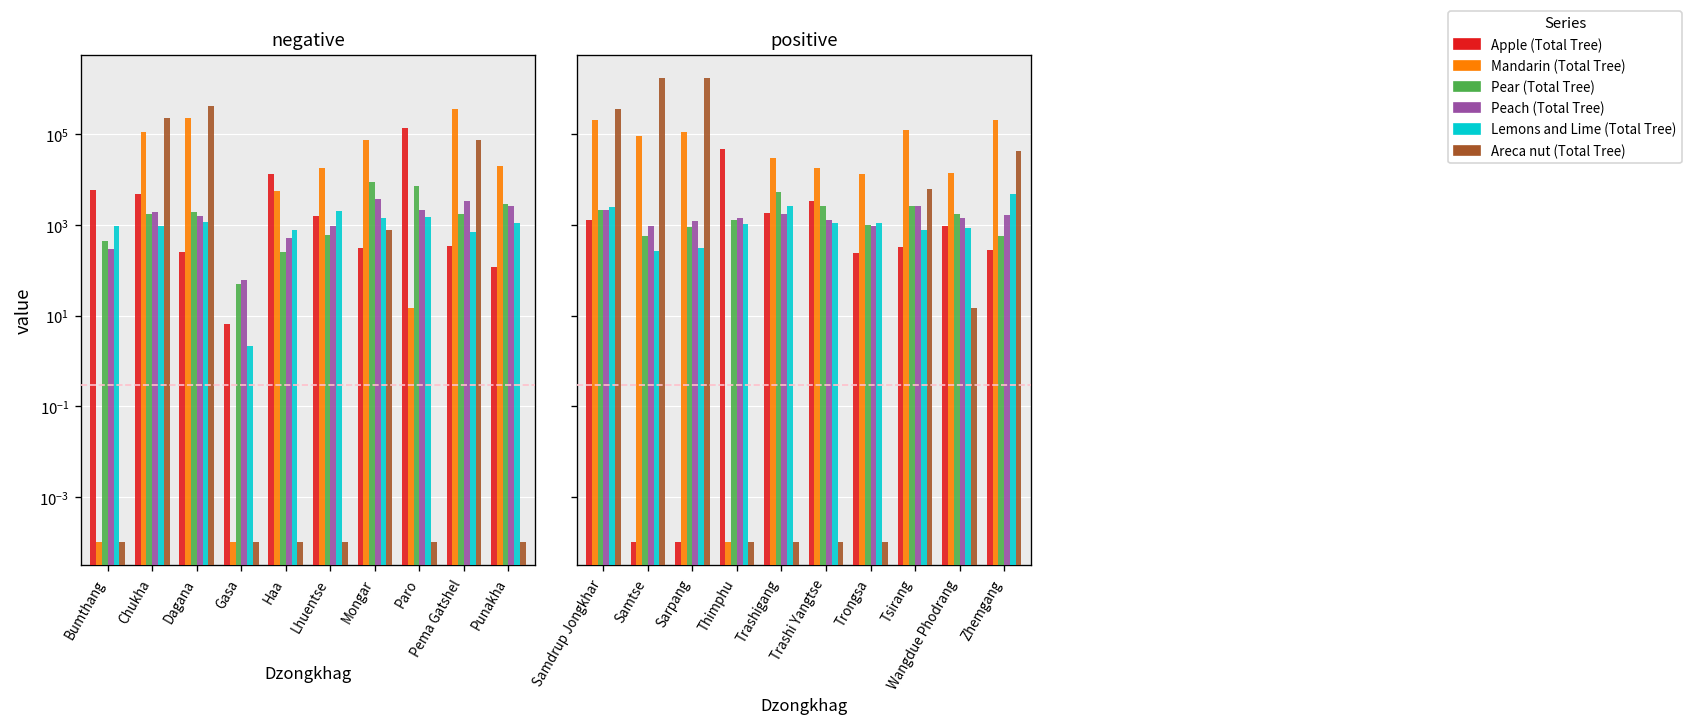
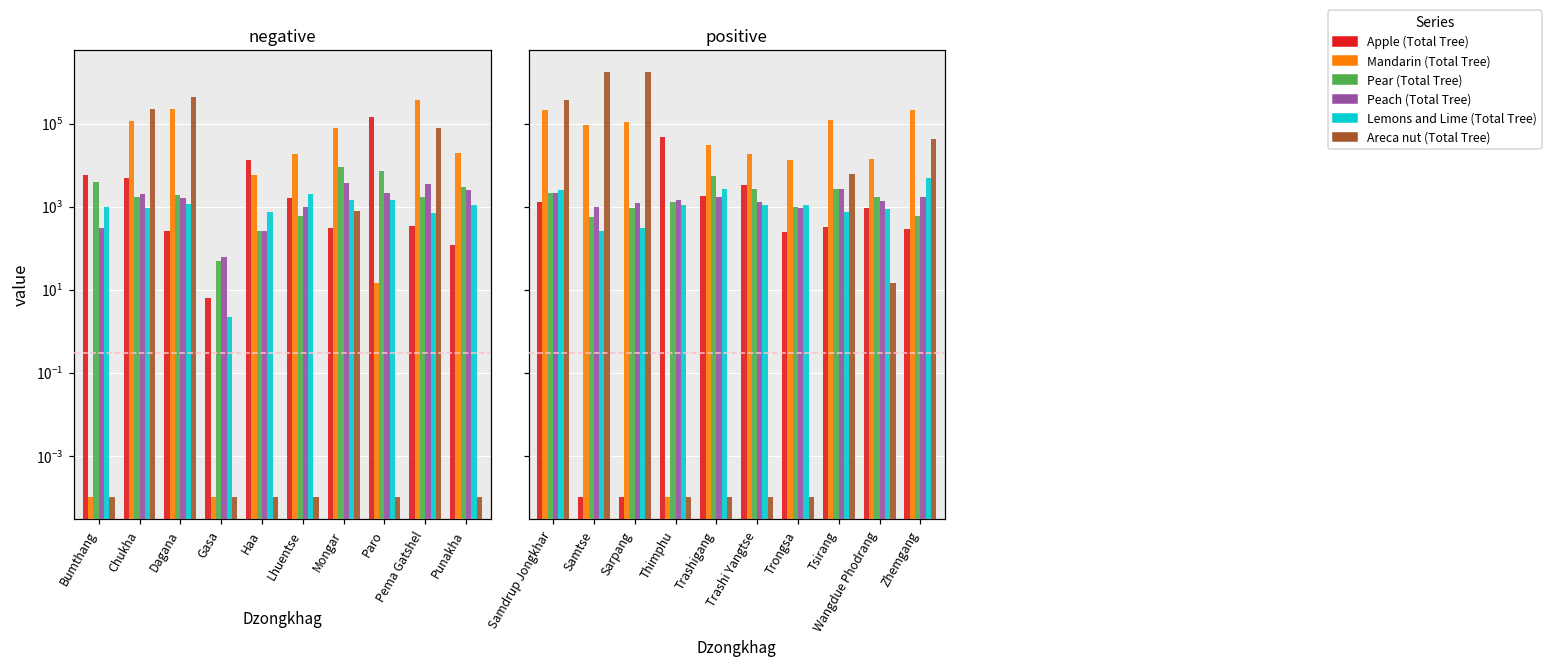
  {
    "negative": {
      "Apple (Total Tree)": {
        "Bumthang": 6000,
        "Chukha": 5000,
        "Dagana": 300,
        "Gasa": 6,
        "Haa": 13000,
        "Lhuentse": 1600,
        "Mongar": 300,
        "Paro": 140000,
        "Pema Gatshel": 300,
        "Punakha": 120
      },
      "Mandarin (Total Tree)": {
        "Bumthang": 0.00010,
        "Chukha": 110000,
        "Dagana": 200000,
        "Gasa": 0.00010,
        "Haa": 6000,
        "Lhuentse": 20000,
        "Mongar": 80000,
        "Paro": 15,
        "Pema Gatshel": 400000,
        "Punakha": 20000
      },
      "Pear (Total Tree)": {
-       "Bumthang": 400,
+       "Bumthang": 4000,
        "Chukha": 2000,
        "Dagana": 2000,
        "Gasa": 50,
        "Haa": 300,
        "Lhuentse": 600,
        "Mongar": 9000,
        "Paro": 7000,
        "Pema Gatshel": 2000,
        "Punakha": 3000
      },
      "Peach (Total Tree)": {
        "Bumthang": 300,
        "Chukha": 2000,
        "Dagana": 1600,
        "Gasa": 60,
-       "Haa": 500,
+       "Haa": 300,
        "Lhuentse": 1000,
        "Mongar": 4000,
        "Paro": 2000,
        "Pema Gatshel": 3000,
        "Punakha": 3000
      },
      "Lemons and Lime (Total Tree)": {
        "Bumthang": 1000,
        "Chukha": 900,
        "Dagana": 1100,
        "Gasa": 2,
        "Haa": 800,
        "Lhuentse": 2000,
        "Mongar": 1400,
        "Paro": 1500,
        "Pema Gatshel": 700,
        "Punakha": 1100
      },
      "Areca nut (Total Tree)": {
        "Bumthang": 0.00010,
        "Chukha": 200000,
        "Dagana": 400000,
        "Gasa": 0.00010,
        "Haa": 0.00010,
        "Lhuentse": 0.00010,
        "Mongar": 800,
        "Paro": 0.00010,
        "Pema Gatshel": 80000,
        "Punakha": 0.00010
      }
    }
  }
